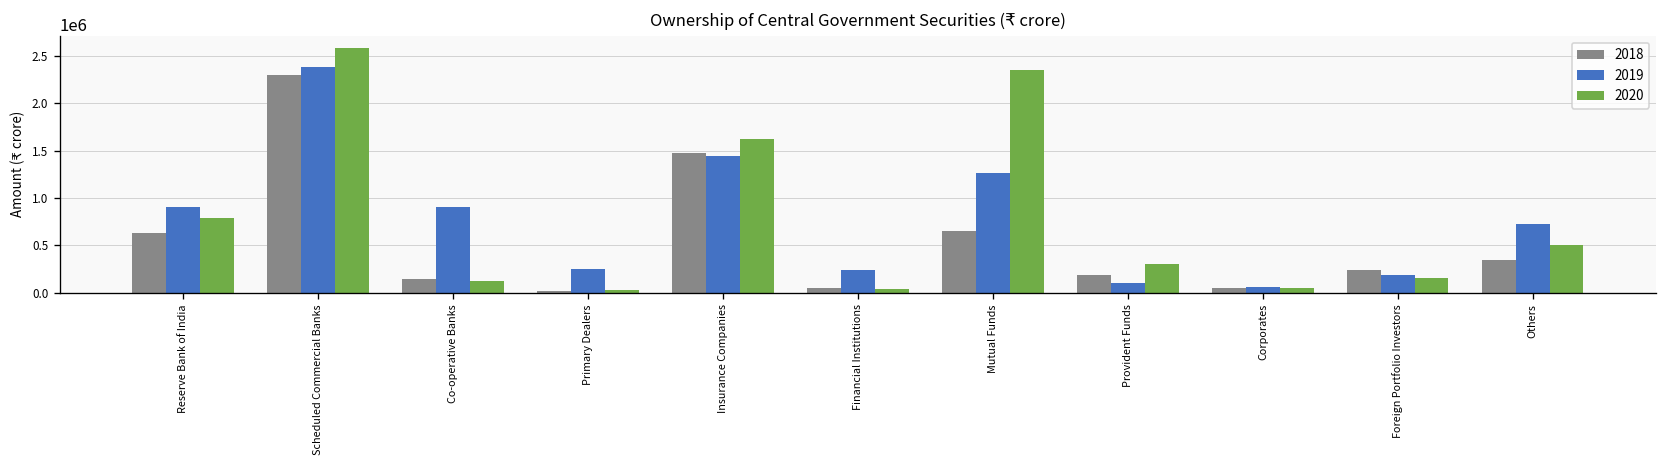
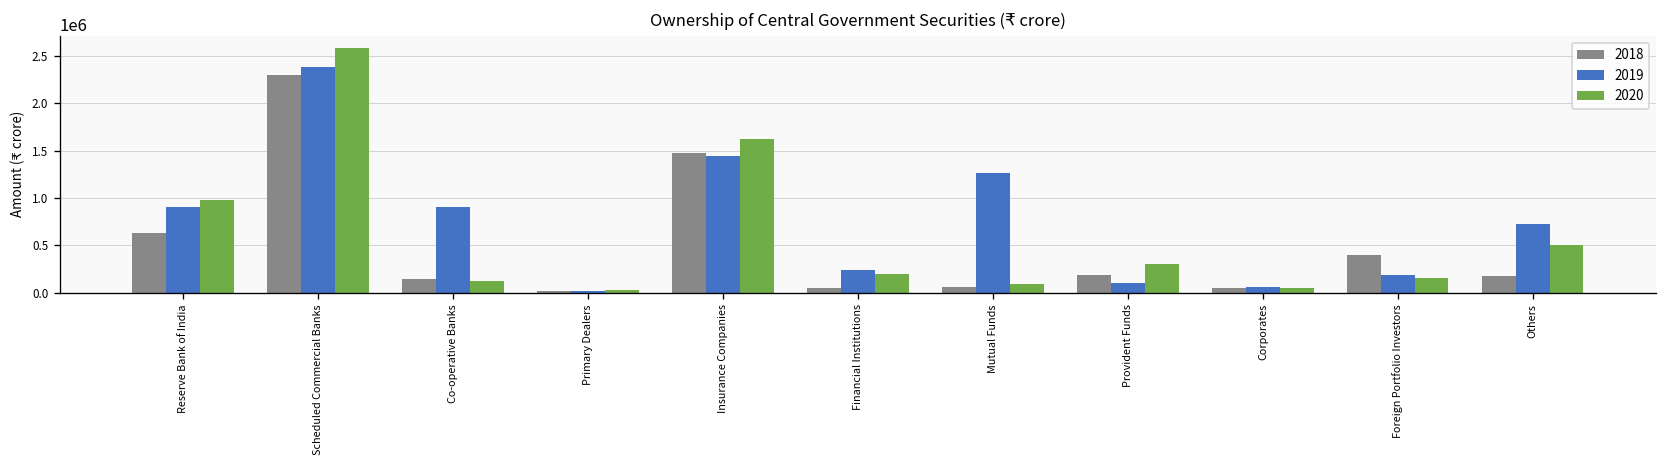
  {
    "2018": {
      "Reserve Bank of India": 600000,
      "Scheduled Commercial Banks": 2300000,
      "Co-operative Banks": 100000,
      "Insurance Companies": 1500000,
      "Financial Institutions": 0,
-     "Mutual Funds": 600000,
+     "Mutual Funds": 100000,
      "Provident Funds": 200000,
      "Corporates": 0,
-     "Foreign Portfolio Investors": 200000,
-     "Others": 300000
+     "Foreign Portfolio Investors": 400000,
+     "Others": 200000
    },
    "2019": {
      "Reserve Bank of India": 900000,
      "Scheduled Commercial Banks": 2400000,
      "Co-operative Banks": 900000,
-     "Primary Dealers": 300000,
+     "Primary Dealers": 0,
      "Insurance Companies": 1400000,
      "Financial Institutions": 200000,
      "Mutual Funds": 1300000,
      "Provident Funds": 100000,
      "Corporates": 100000,
      "Foreign Portfolio Investors": 200000,
      "Others": 700000
    },
    "2020": {
-     "Reserve Bank of India": 800000,
+     "Reserve Bank of India": 1000000,
      "Scheduled Commercial Banks": 2600000,
      "Co-operative Banks": 100000,
      "Insurance Companies": 1600000,
-     "Financial Institutions": 0,
-     "Mutual Funds": 2400000,
+     "Financial Institutions": 200000,
+     "Mutual Funds": 100000,
      "Provident Funds": 300000,
      "Corporates": 100000,
      "Foreign Portfolio Investors": 200000,
      "Others": 500000
    }
  }
